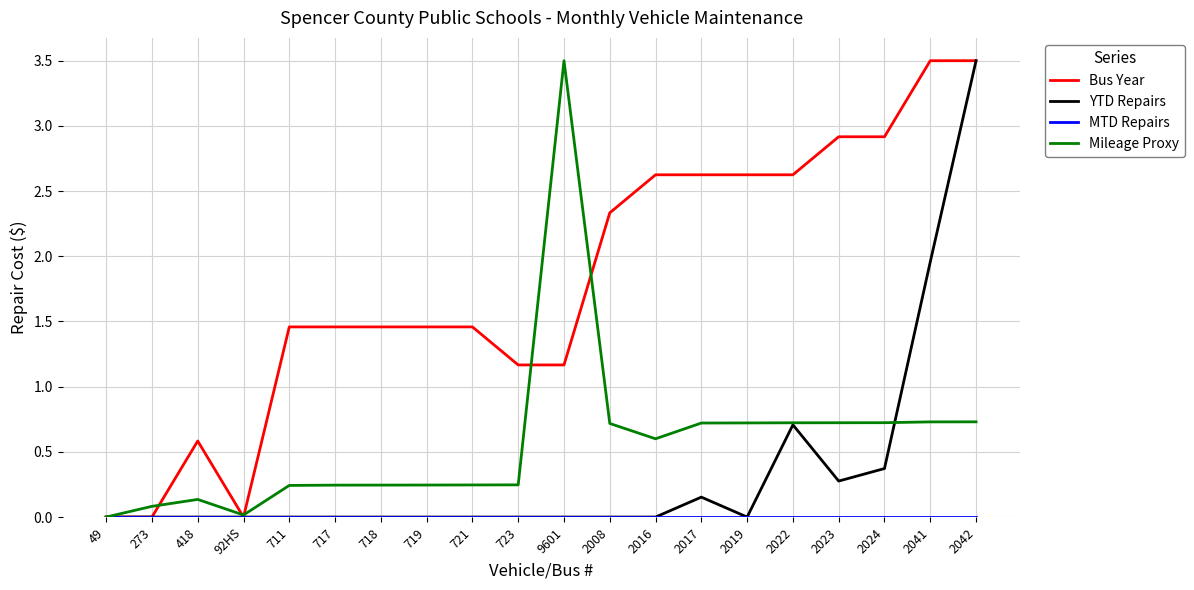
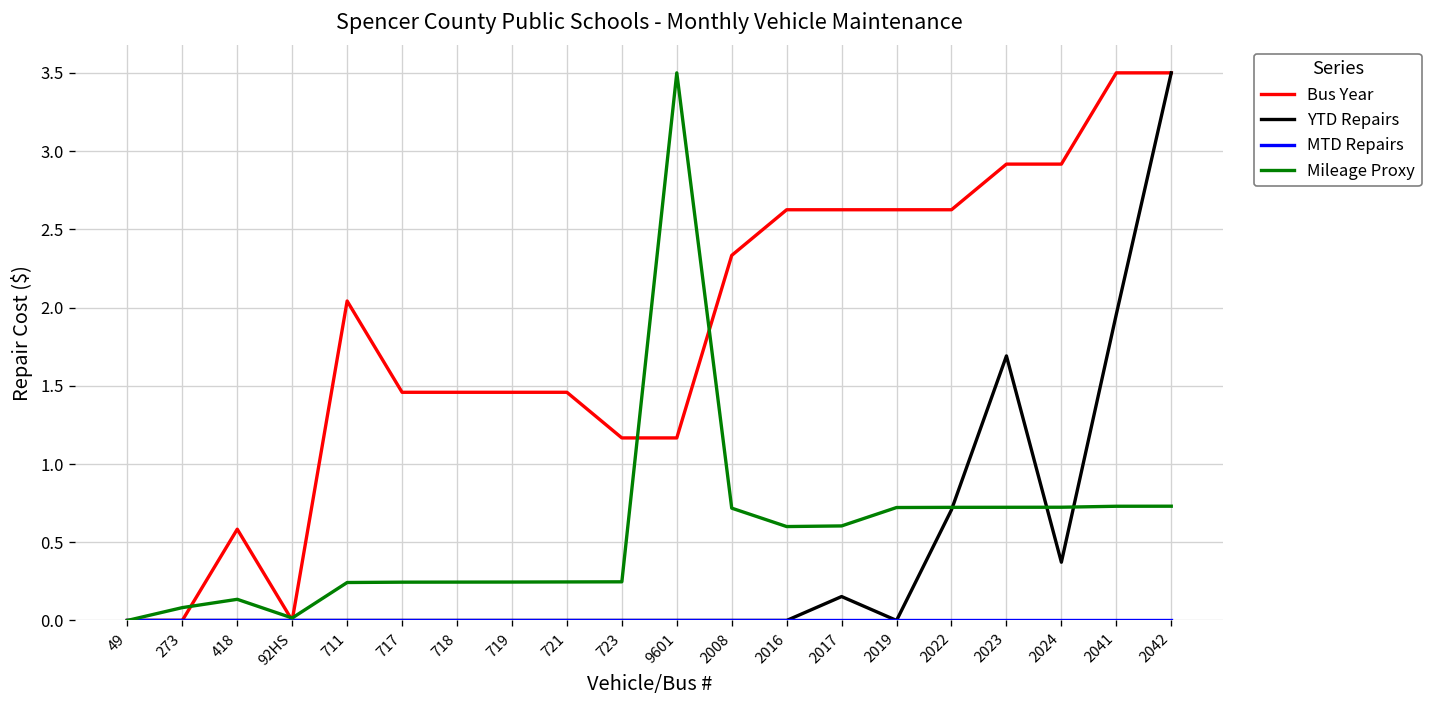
  {
    "Bus Year": {
      "418": 0.58,
-     "711": 1.46,
+     "711": 2.04,
      "717": 1.46,
      "718": 1.46,
      "719": 1.46,
      "721": 1.46,
      "723": 1.17,
      "9601": 1.17,
      "2008": 2.33,
      "2016": 2.63,
      "2017": 2.63,
      "2019": 2.63,
      "2022": 2.63,
      "2023": 2.92,
      "2024": 2.92,
      "2041": 3.50
    },
    "YTD Repairs": {
      "2017": 0.15,
-     "2023": 0.28,
+     "2023": 1.69,
      "2024": 0.37,
      "2041": 1.96
    },
    "MTD Repairs": {
      "2017": 0.00,
      "2022": 0.00,
      "2023": 0.00,
      "2024": 0.00,
      "2041": 0.00,
      "2042": 0.00
    },
    "Mileage Proxy": {
      "273": 0.08,
      "418": 0.14,
      "711": 0.24,
      "717": 0.24,
      "718": 0.25,
      "719": 0.25,
      "721": 0.25,
      "723": 0.25,
      "9601": 3.50,
      "2008": 0.72,
      "2016": 0.60,
-     "2017": 0.72,
+     "2017": 0.60,
      "2019": 0.72,
      "2023": 0.72,
      "2024": 0.72,
      "2041": 0.73,
      "2042": 0.73
    }
  }
